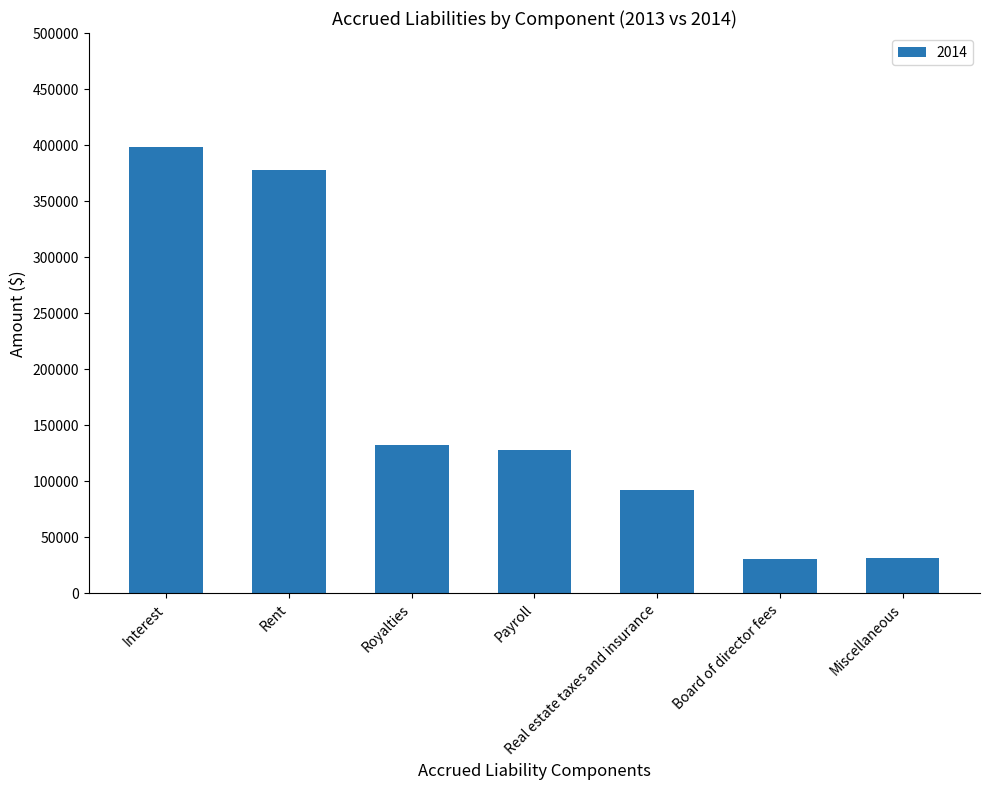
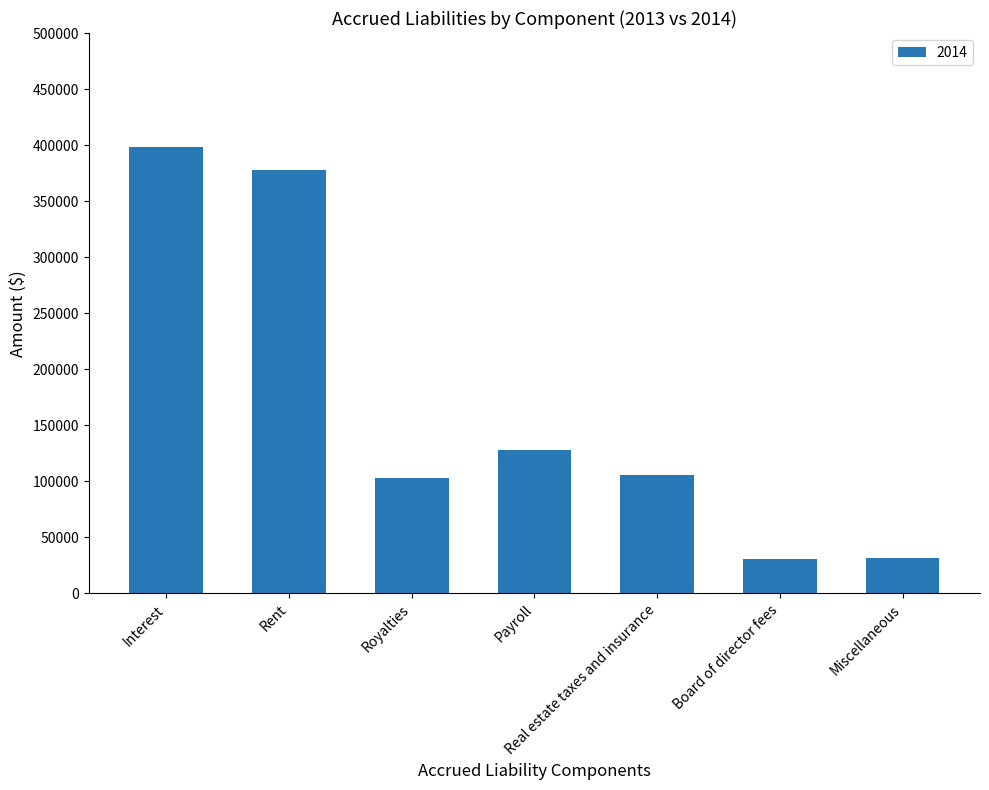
  {
    "Interest": 398000,
    "Rent": 378000,
-   "Royalties": 133000,
+   "Royalties": 103000,
    "Payroll": 128000,
-   "Real estate taxes and insurance": 93000,
+   "Real estate taxes and insurance": 106000,
    "Board of director fees": 31000,
    "Miscellaneous": 32000
  }
